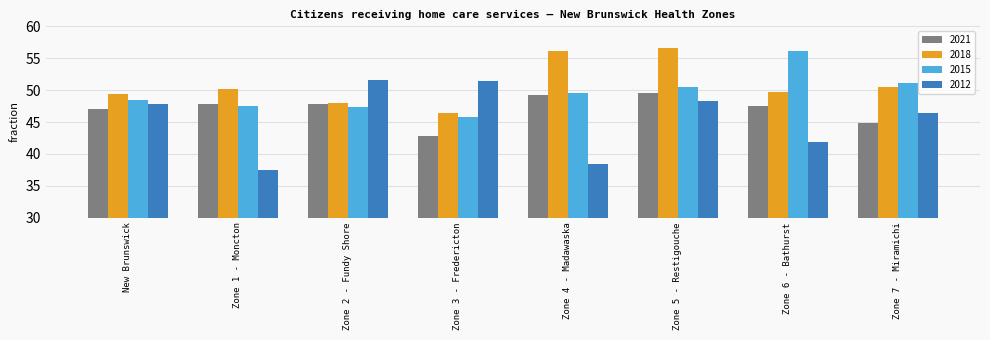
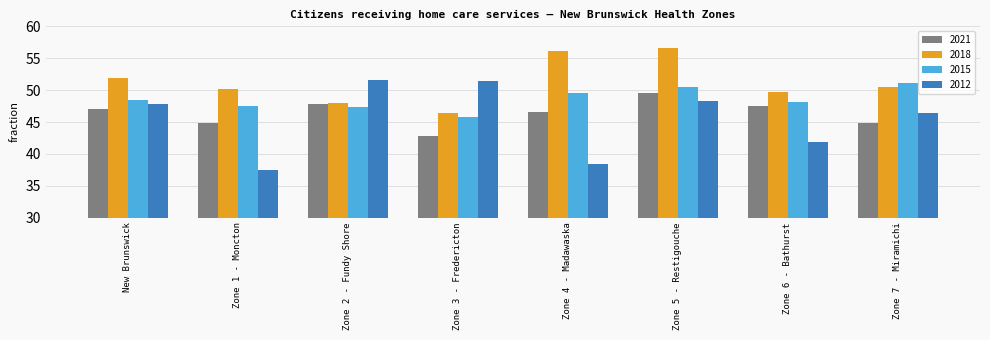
  {
    "2021": {
      "New Brunswick": 47,
-     "Zone 1 - Moncton": 48,
+     "Zone 1 - Moncton": 45,
      "Zone 2 - Fundy Shore": 48,
      "Zone 3 - Fredericton": 43,
-     "Zone 4 - Madawaska": 49,
+     "Zone 4 - Madawaska": 47,
      "Zone 5 - Restigouche": 50,
      "Zone 6 - Bathurst": 47,
      "Zone 7 - Miramichi": 45
    },
    "2018": {
-     "New Brunswick": 49,
+     "New Brunswick": 52,
      "Zone 1 - Moncton": 50,
      "Zone 2 - Fundy Shore": 48,
      "Zone 3 - Fredericton": 46,
      "Zone 4 - Madawaska": 56,
      "Zone 5 - Restigouche": 57,
      "Zone 6 - Bathurst": 50,
      "Zone 7 - Miramichi": 50
    },
    "2015": {
      "New Brunswick": 48,
      "Zone 1 - Moncton": 48,
      "Zone 2 - Fundy Shore": 47,
      "Zone 3 - Fredericton": 46,
      "Zone 4 - Madawaska": 50,
      "Zone 5 - Restigouche": 51,
-     "Zone 6 - Bathurst": 56,
+     "Zone 6 - Bathurst": 48,
      "Zone 7 - Miramichi": 51
    },
    "2012": {
      "New Brunswick": 48,
      "Zone 1 - Moncton": 37,
      "Zone 2 - Fundy Shore": 52,
      "Zone 3 - Fredericton": 52,
      "Zone 4 - Madawaska": 38,
      "Zone 5 - Restigouche": 48,
      "Zone 6 - Bathurst": 42,
      "Zone 7 - Miramichi": 46
    }
  }
